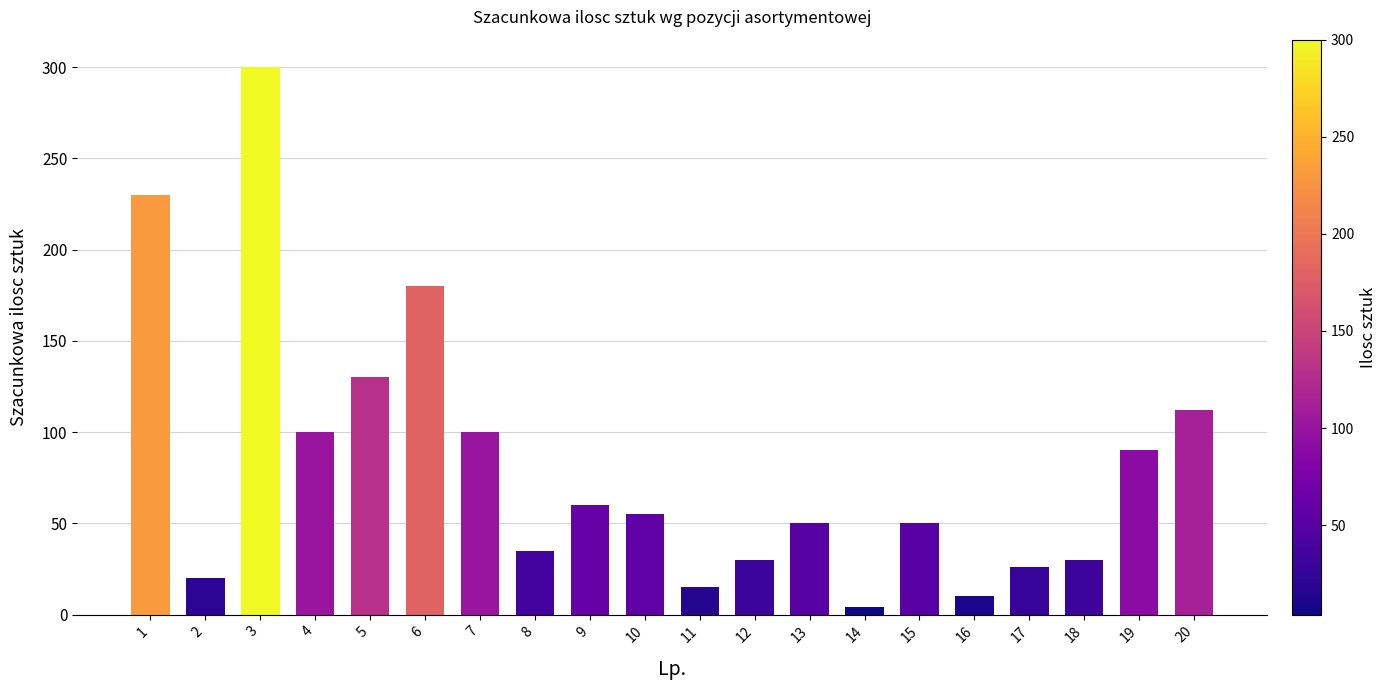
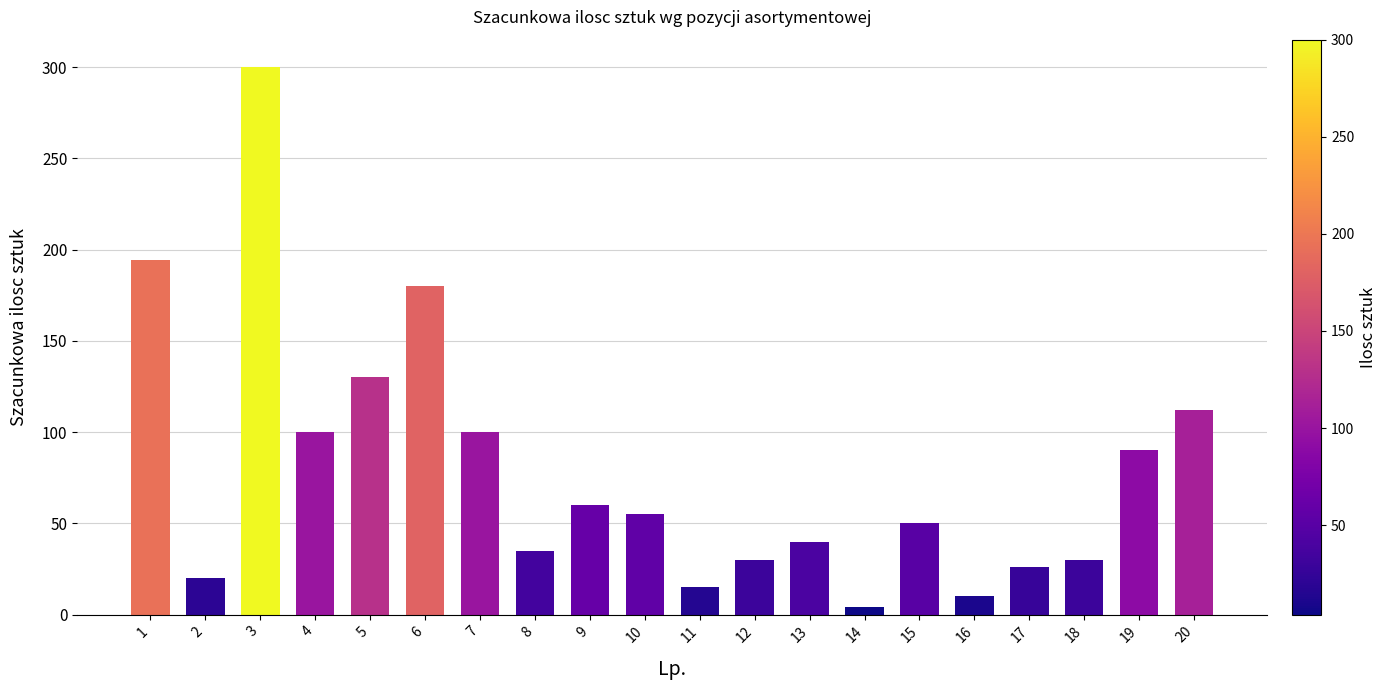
  {
-   "1": 230,
+   "1": 194,
    "2": 20,
    "3": 300,
    "4": 100,
    "5": 130,
    "6": 180,
    "7": 100,
    "8": 35,
    "9": 60,
    "10": 55,
    "11": 15,
    "12": 30,
-   "13": 50,
+   "13": 40,
    "14": 4,
    "15": 50,
    "16": 10,
    "17": 26,
    "18": 30,
    "19": 90,
    "20": 112
  }
